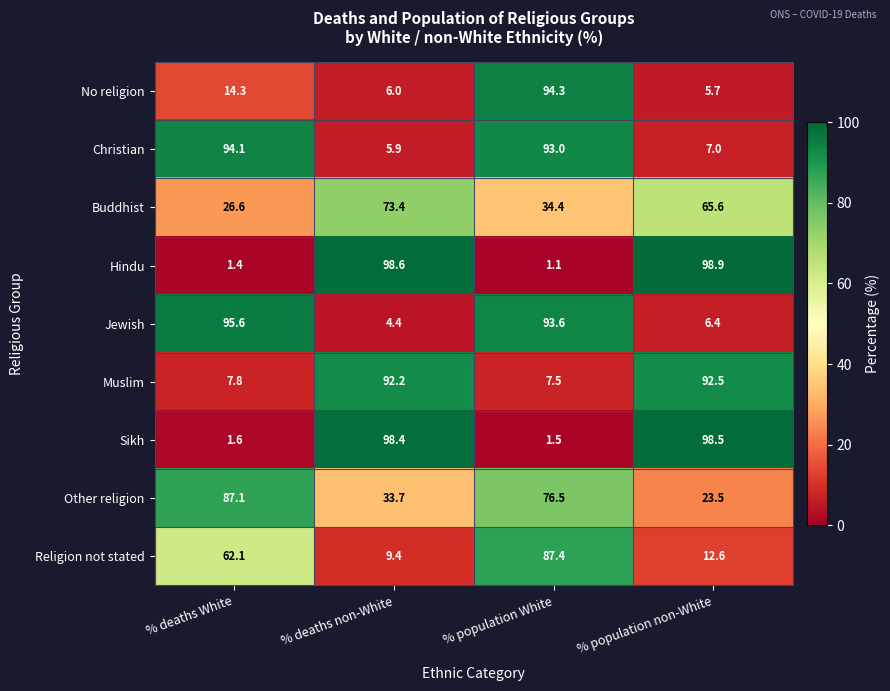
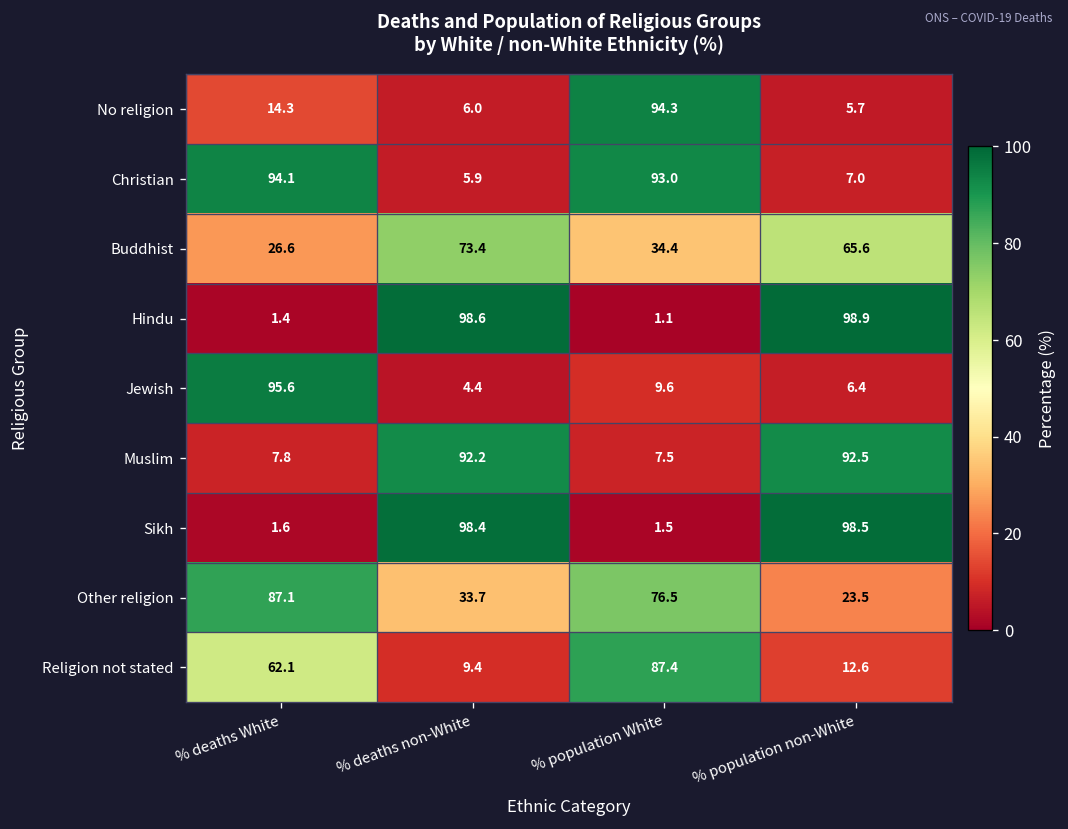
  {
    "No religion": {
      "% deaths White": 14.3,
      "% deaths non-White": 6.0,
      "% population White": 94.3,
      "% population non-White": 5.7
    },
    "Christian": {
      "% deaths White": 94.1,
      "% deaths non-White": 5.9,
      "% population White": 93.0,
      "% population non-White": 7.0
    },
    "Buddhist": {
      "% deaths White": 26.6,
      "% deaths non-White": 73.4,
      "% population White": 34.4,
      "% population non-White": 65.6
    },
    "Hindu": {
      "% deaths White": 1.4,
      "% deaths non-White": 98.6,
      "% population White": 1.1,
      "% population non-White": 98.9
    },
    "Jewish": {
      "% deaths White": 95.6,
      "% deaths non-White": 4.4,
-     "% population White": 93.6,
+     "% population White": 9.6,
      "% population non-White": 6.4
    },
    "Muslim": {
      "% deaths White": 7.8,
      "% deaths non-White": 92.2,
      "% population White": 7.5,
      "% population non-White": 92.5
    },
    "Sikh": {
      "% deaths White": 1.6,
      "% deaths non-White": 98.4,
      "% population White": 1.5,
      "% population non-White": 98.5
    },
    "Other religion": {
      "% deaths White": 87.1,
      "% deaths non-White": 33.7,
      "% population White": 76.5,
      "% population non-White": 23.5
    },
    "Religion not stated": {
      "% deaths White": 62.1,
      "% deaths non-White": 9.4,
      "% population White": 87.4,
      "% population non-White": 12.6
    }
  }
